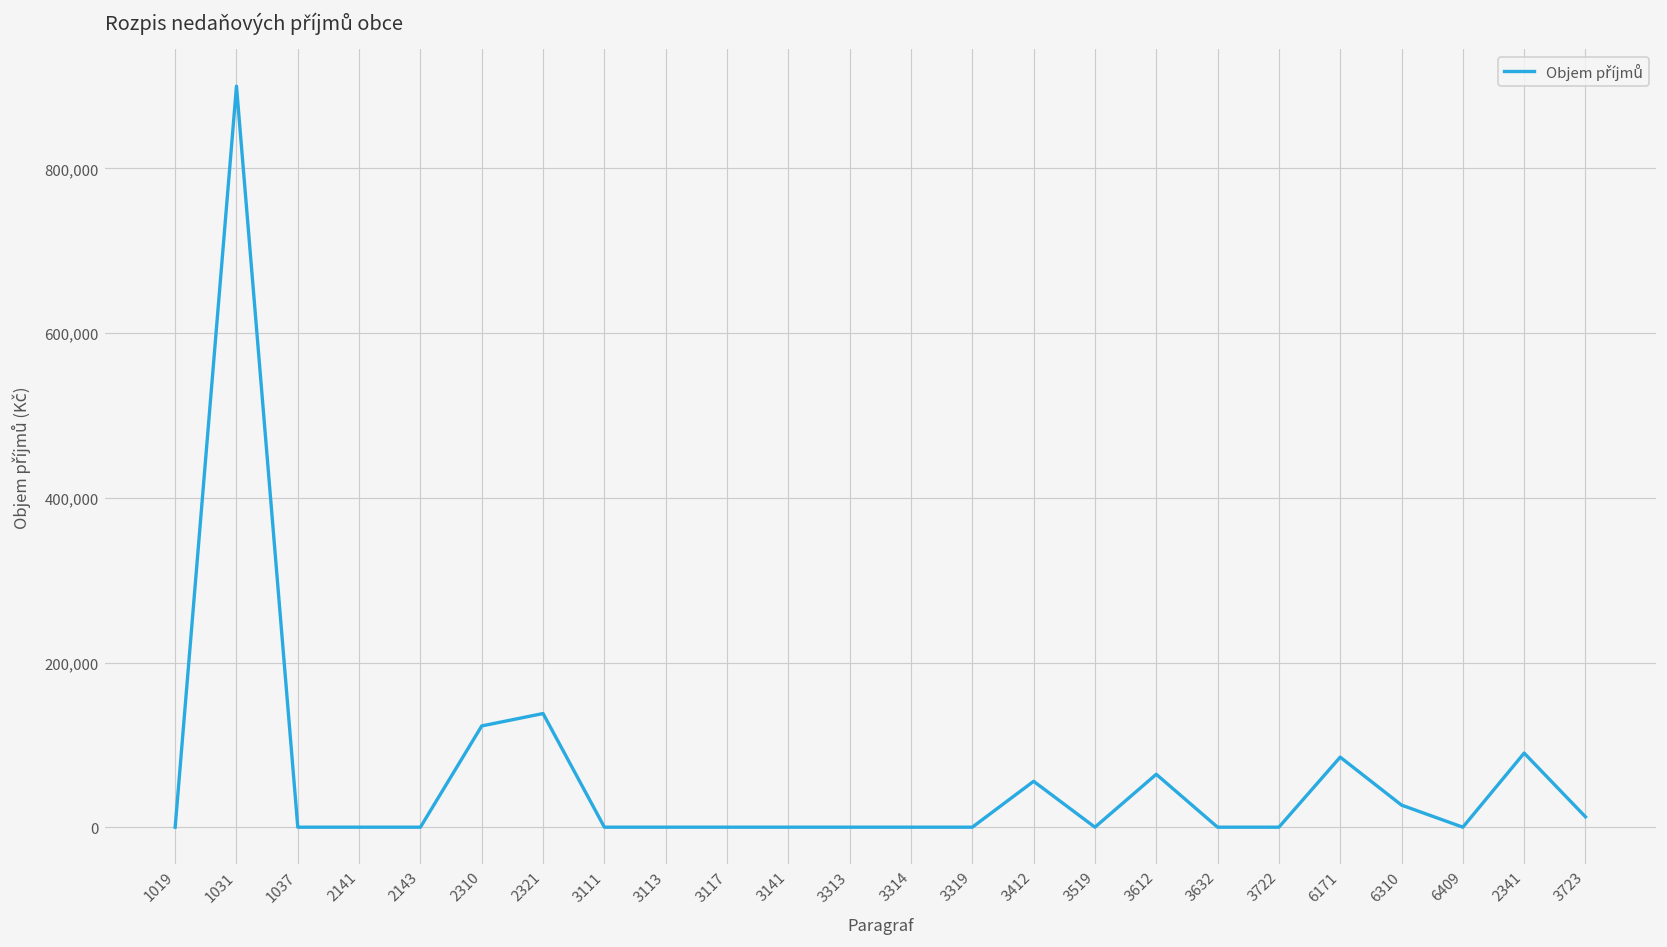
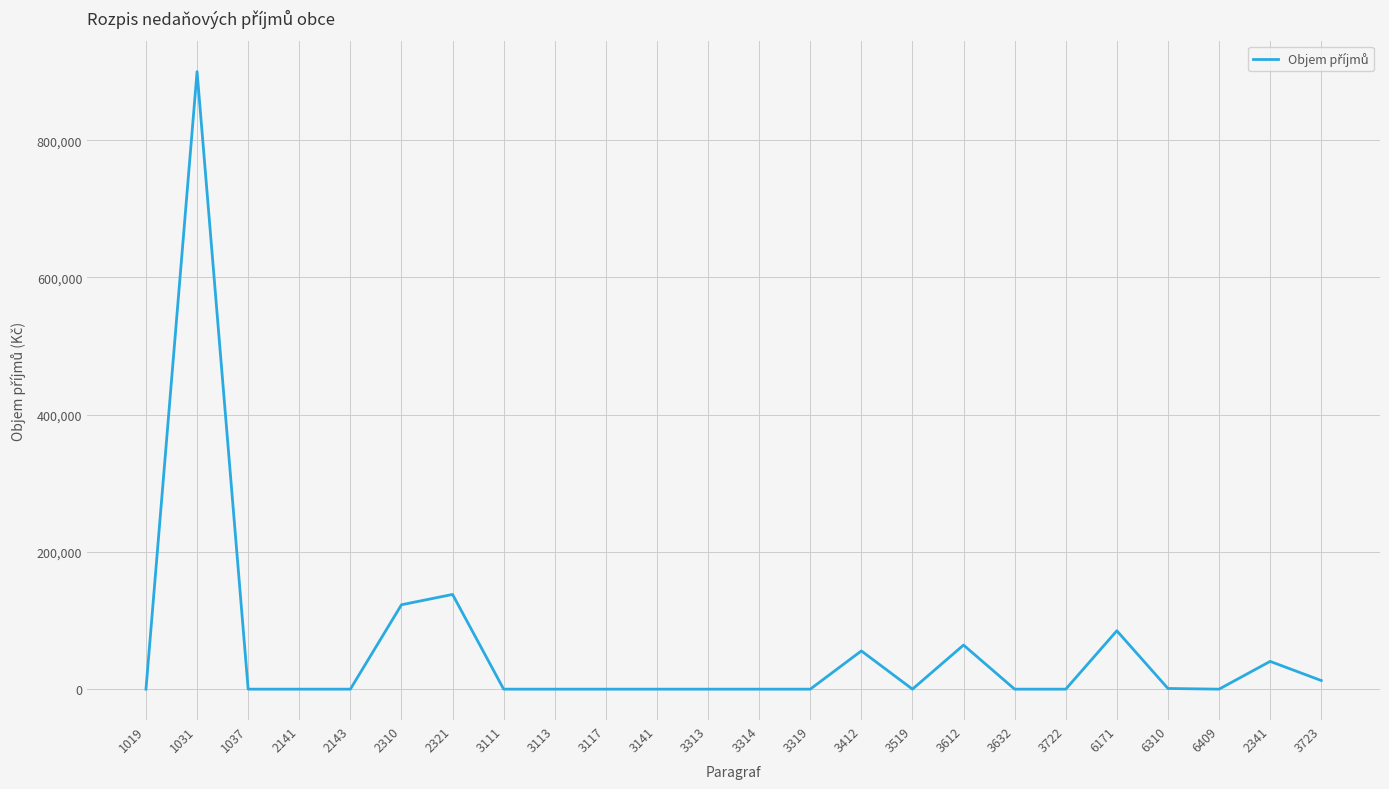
  {
    "1019": "0",
    "1031": "900,000",
    "1037": "0",
    "2141": "0",
    "2143": "0",
    "2310": "120,000",
    "2321": "140,000",
    "3111": "0",
    "3113": "0",
    "3117": "0",
    "3141": "0",
    "3313": "0",
    "3314": "0",
    "3319": "0",
    "3412": "60,000",
    "3519": "0",
    "3612": "60,000",
    "3632": "0",
    "3722": "0",
    "6171": "90,000",
-   "6310": "30,000",
+   "6310": "0",
    "6409": "0",
-   "2341": "90,000",
+   "2341": "40,000",
    "3723": "10,000"
  }
